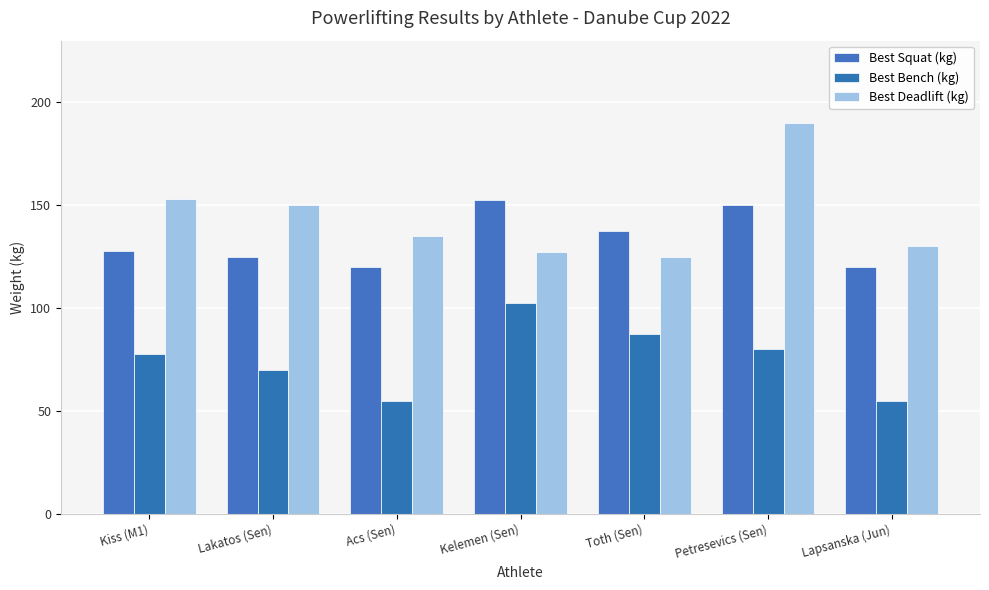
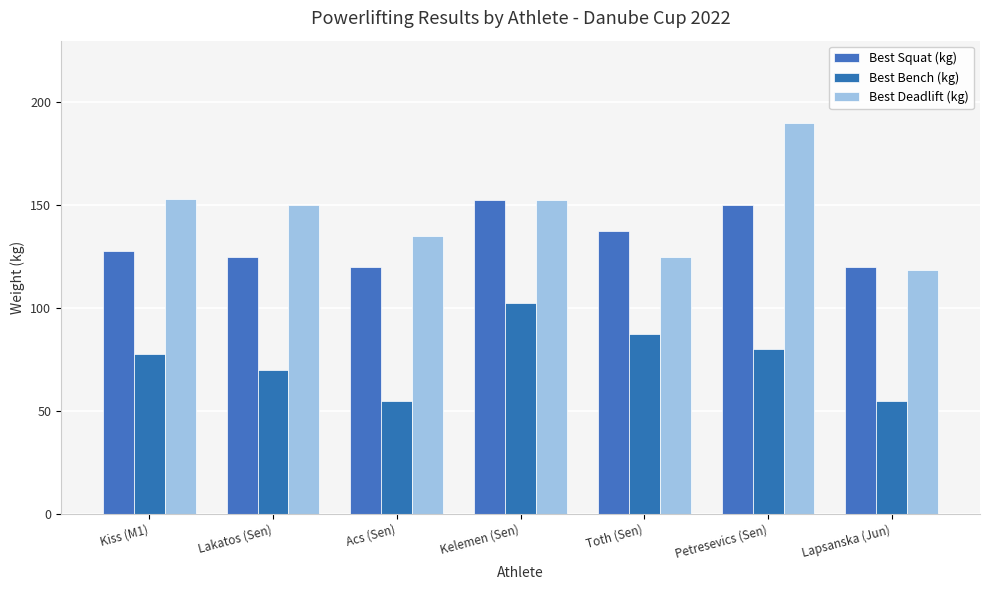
  {
    "Best Deadlift (kg)": {
      "Kiss (M1)": 153,
      "Lakatos (Sen)": 150,
      "Acs (Sen)": 135,
-     "Kelemen (Sen)": 127,
+     "Kelemen (Sen)": 153,
      "Toth (Sen)": 125,
      "Petresevics (Sen)": 190,
-     "Lapsanska (Jun)": 130
+     "Lapsanska (Jun)": 118
    }
  }
